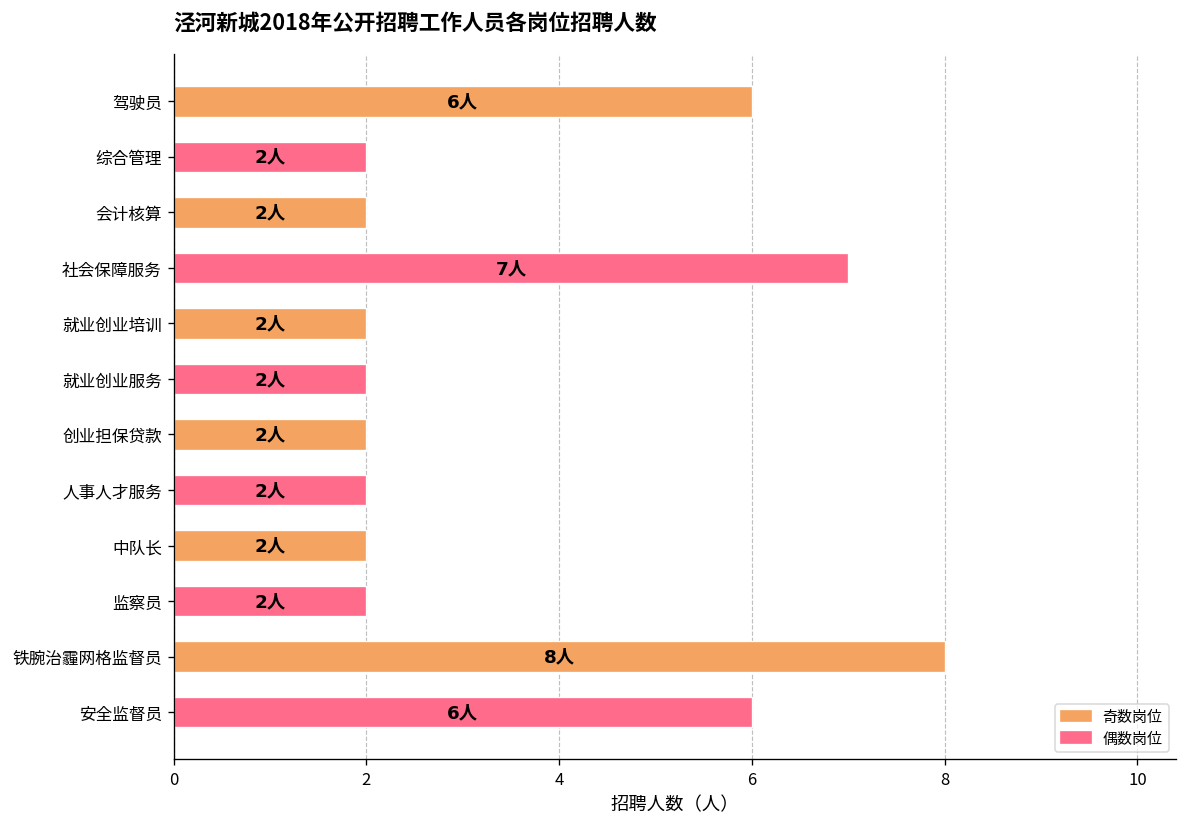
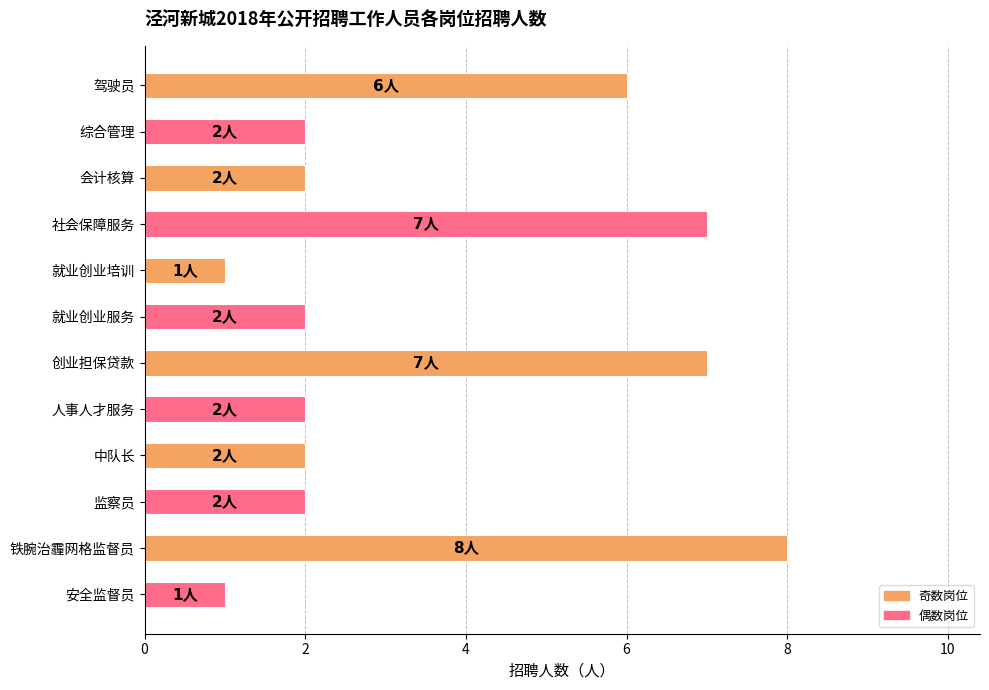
  {
    "驾驶员": "6人",
    "综合管理": "2人",
    "会计核算": "2人",
    "社会保障服务": "7人",
-   "就业创业培训": "2人",
+   "就业创业培训": "1人",
    "就业创业服务": "2人",
-   "创业担保贷款": "2人",
+   "创业担保贷款": "7人",
    "人事人才服务": "2人",
    "中队长": "2人",
    "监察员": "2人",
    "铁腕治霾网格监督员": "8人",
-   "安全监督员": "6人"
+   "安全监督员": "1人"
  }
